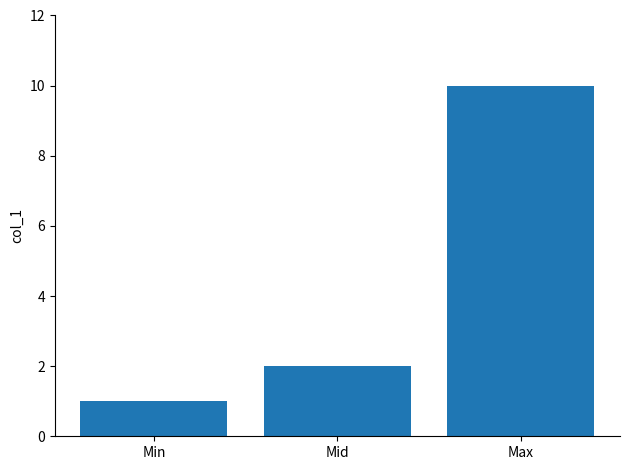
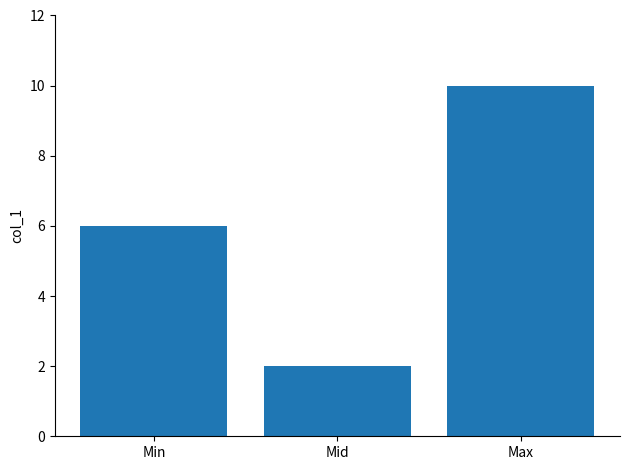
  {
-   "Min": 1,
+   "Min": 6,
    "Mid": 2,
    "Max": 10
  }
